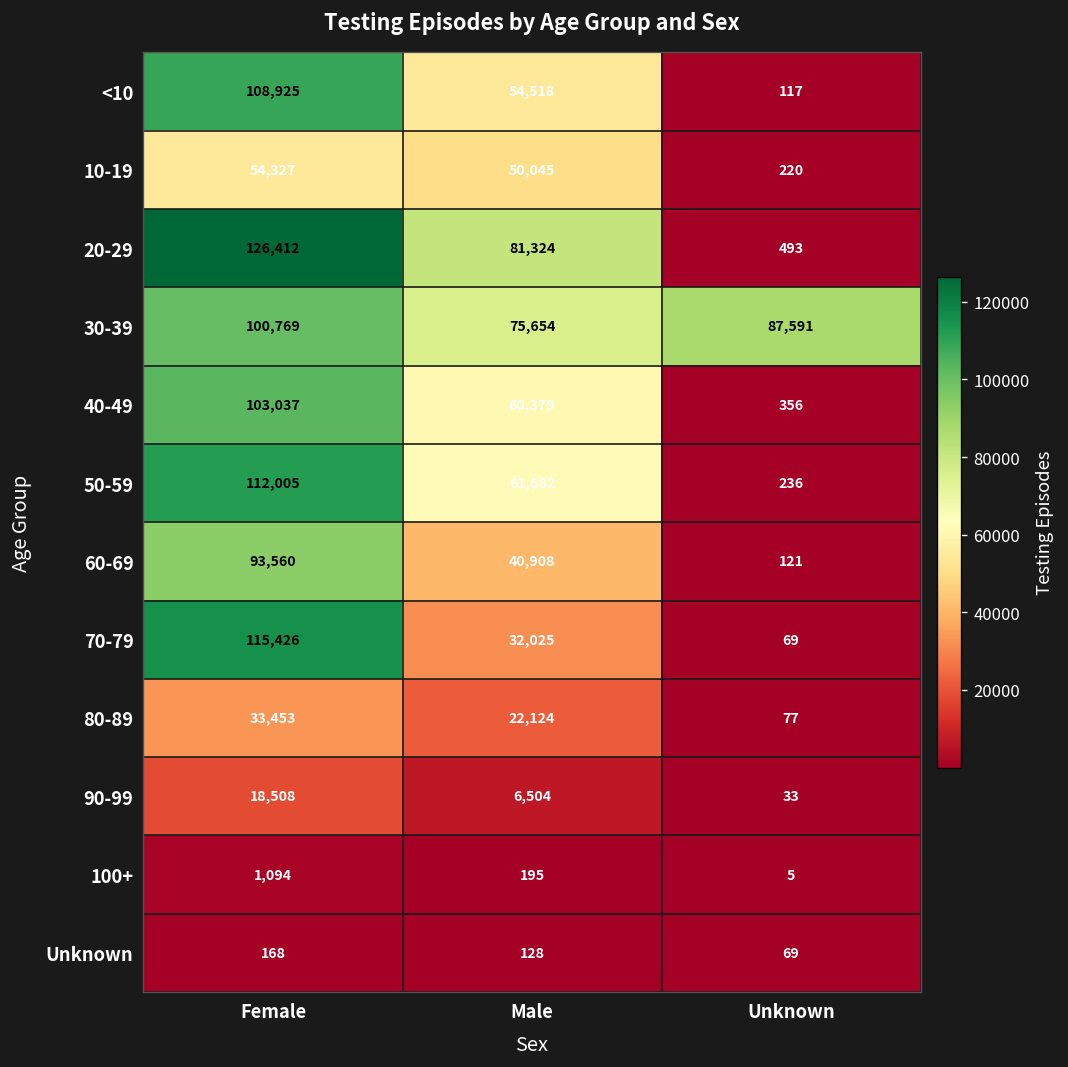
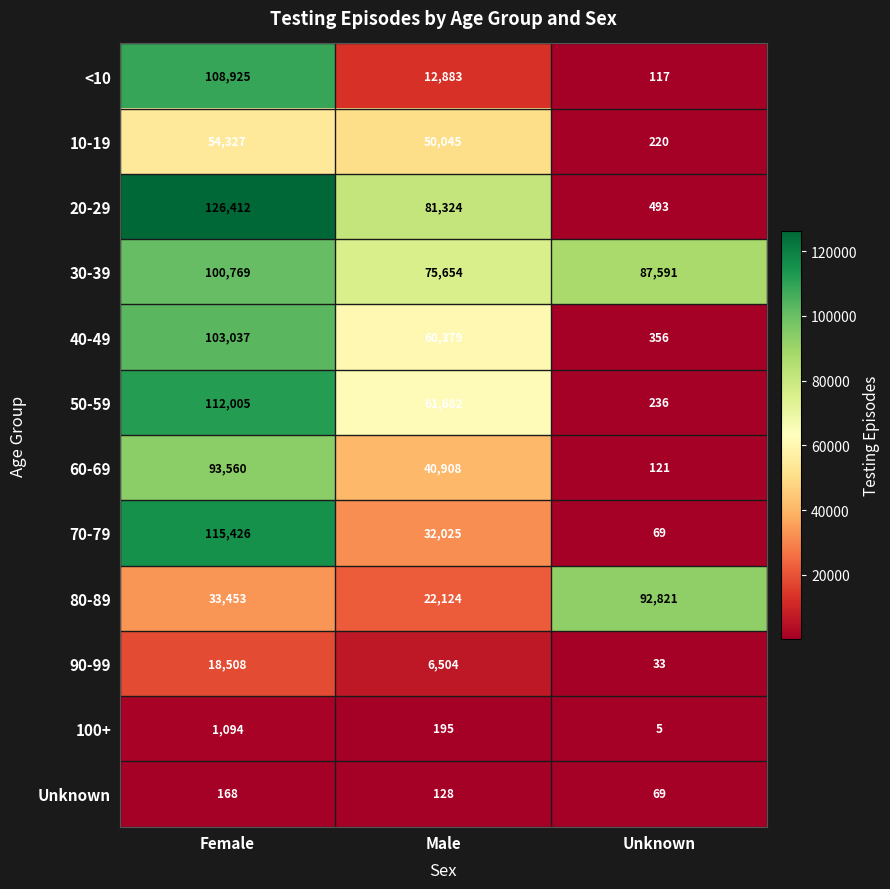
  {
    "<10": {
      "Female": "108,925",
-     "Male": "54,518",
+     "Male": "12,883",
      "Unknown": "117"
    },
    "10-19": {
      "Female": "54,327",
      "Male": "50,045",
      "Unknown": "220"
    },
    "20-29": {
      "Female": "126,412",
      "Male": "81,324",
      "Unknown": "493"
    },
    "30-39": {
      "Female": "100,769",
      "Male": "75,654",
      "Unknown": "87,591"
    },
    "40-49": {
      "Female": "103,037",
      "Male": "60,379",
      "Unknown": "356"
    },
    "50-59": {
      "Female": "112,005",
      "Male": "61,682",
      "Unknown": "236"
    },
    "60-69": {
      "Female": "93,560",
      "Male": "40,908",
      "Unknown": "121"
    },
    "70-79": {
      "Female": "115,426",
      "Male": "32,025",
      "Unknown": "69"
    },
    "80-89": {
      "Female": "33,453",
      "Male": "22,124",
-     "Unknown": "77"
+     "Unknown": "92,821"
    },
    "90-99": {
      "Female": "18,508",
      "Male": "6,504",
      "Unknown": "33"
    },
    "100+": {
      "Female": "1,094",
      "Male": "195",
      "Unknown": "5"
    },
    "Unknown": {
      "Female": "168",
      "Male": "128",
      "Unknown": "69"
    }
  }
